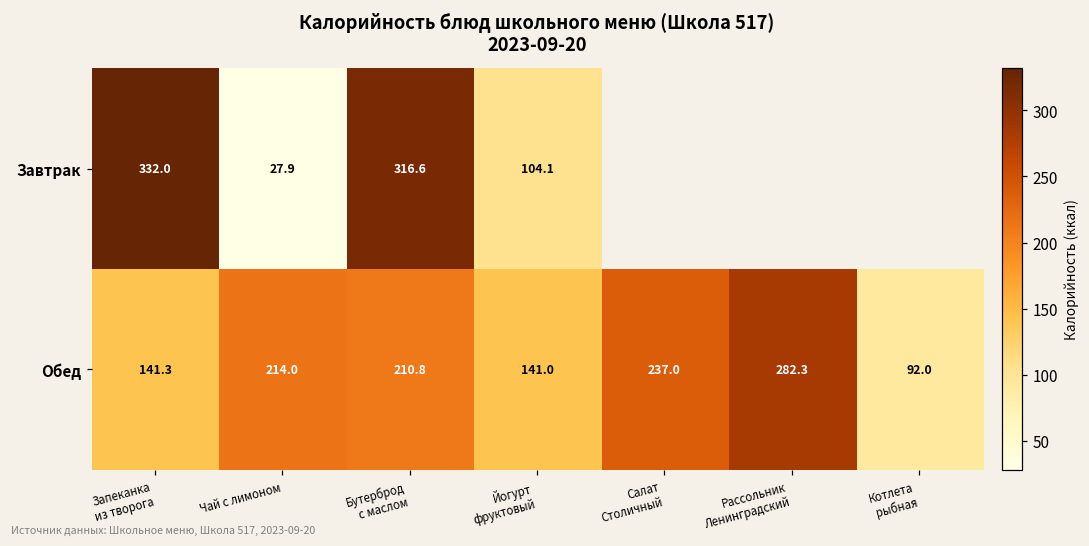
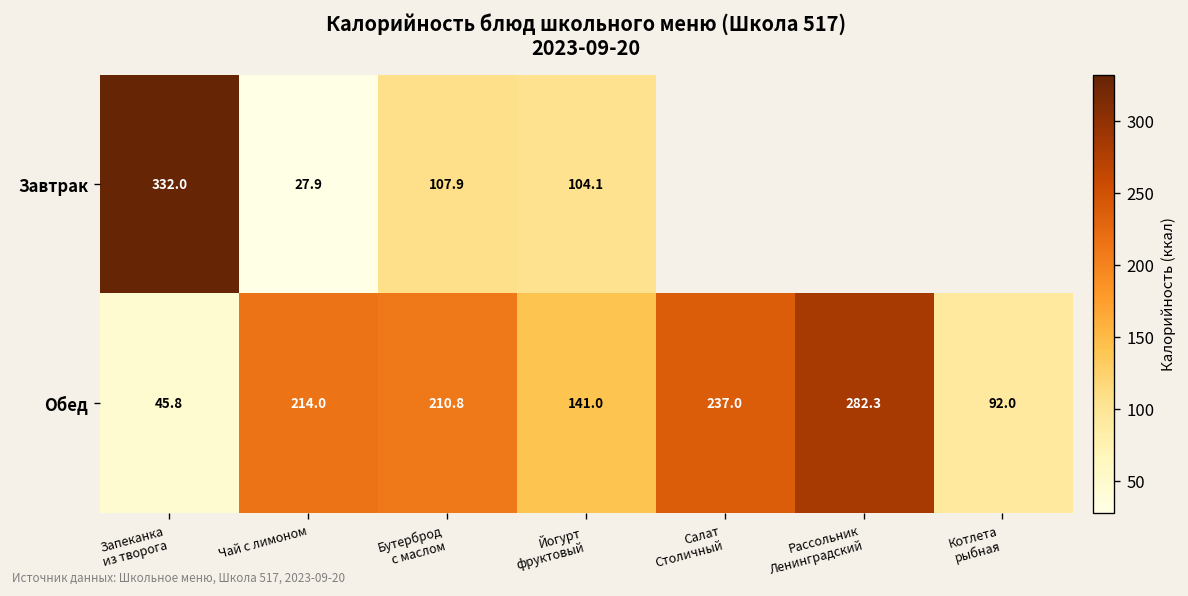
  {
    "Завтрак": {
      "Запеканка из творога": 332.0,
      "Чай с лимоном": 27.9,
-     "Бутерброд с маслом": 316.6,
+     "Бутерброд с маслом": 107.9,
      "Йогурт фруктовый": 104.1
    },
    "Обед": {
-     "Запеканка из творога": 141.3,
+     "Запеканка из творога": 45.8,
      "Чай с лимоном": 214.0,
      "Бутерброд с маслом": 210.8,
      "Йогурт фруктовый": 141.0,
      "Салат Столичный": 237.0,
      "Рассольник Ленинградский": 282.3,
      "Котлета рыбная": 92.0
    }
  }
